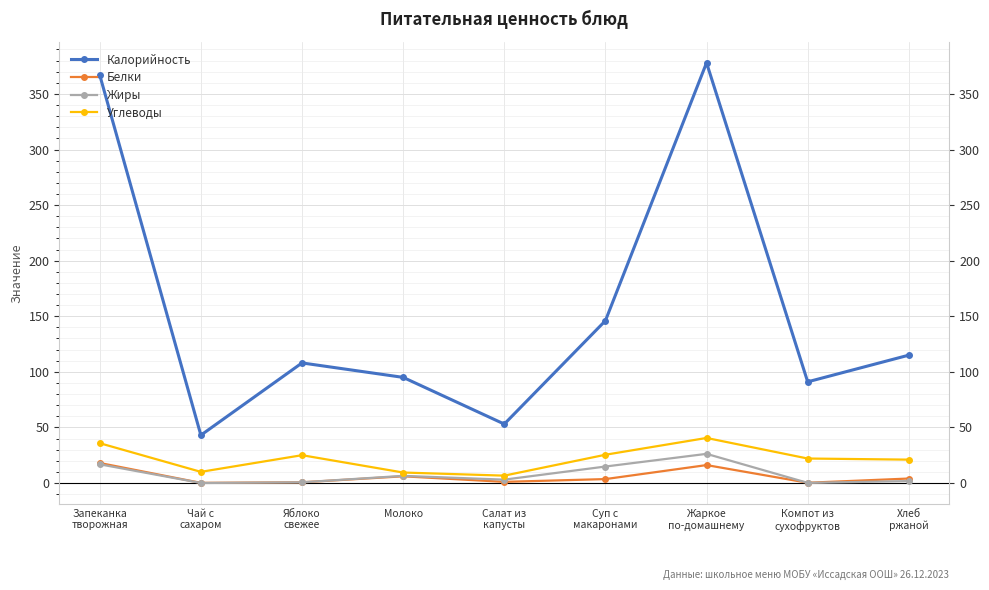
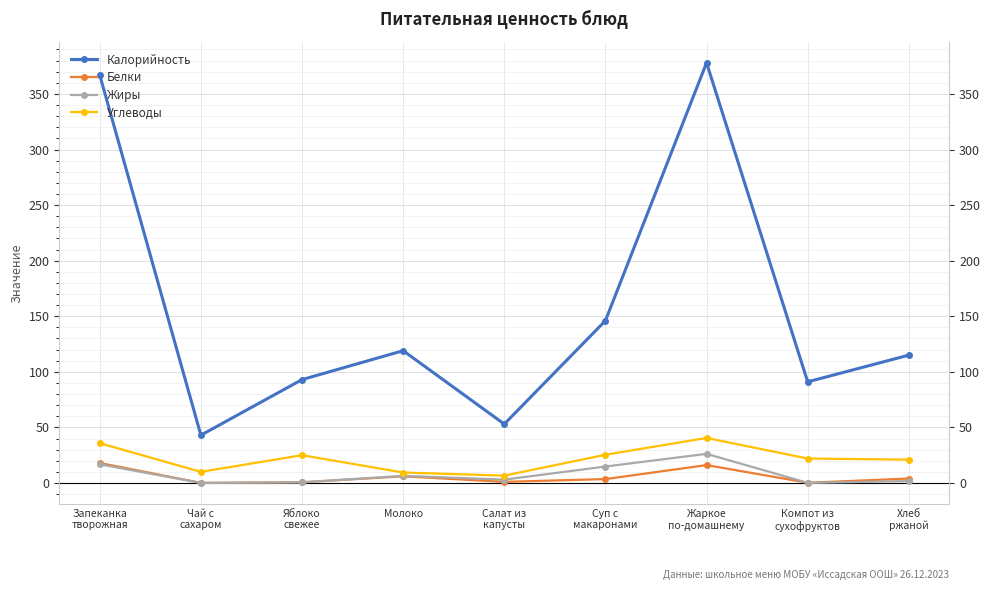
  {
    "Калорийность": {
      "Запеканка творожная": 367,
      "Чай с сахаром": 43,
-     "Яблоко свежее": 108,
-     "Молоко": 95,
+     "Яблоко свежее": 93,
+     "Молоко": 119,
      "Салат из капусты": 53,
      "Суп с макаронами": 146,
      "Жаркое по-домашнему": 378,
      "Компот из сухофруктов": 91,
      "Хлеб ржаной": 115
    },
    "Белки": {
      "Суп с макаронами": 4,
      "Жаркое по-домашнему": 16
    },
    "Жиры": {
      "Суп с макаронами": 15,
      "Жаркое по-домашнему": 26
    },
    "Углеводы": {
      "Запеканка творожная": 36,
      "Чай с сахаром": 10,
      "Яблоко свежее": 25,
      "Молоко": 9,
      "Салат из капусты": 7,
      "Суп с макаронами": 25,
      "Жаркое по-домашнему": 41,
      "Компот из сухофруктов": 22,
      "Хлеб ржаной": 21
    }
  }
